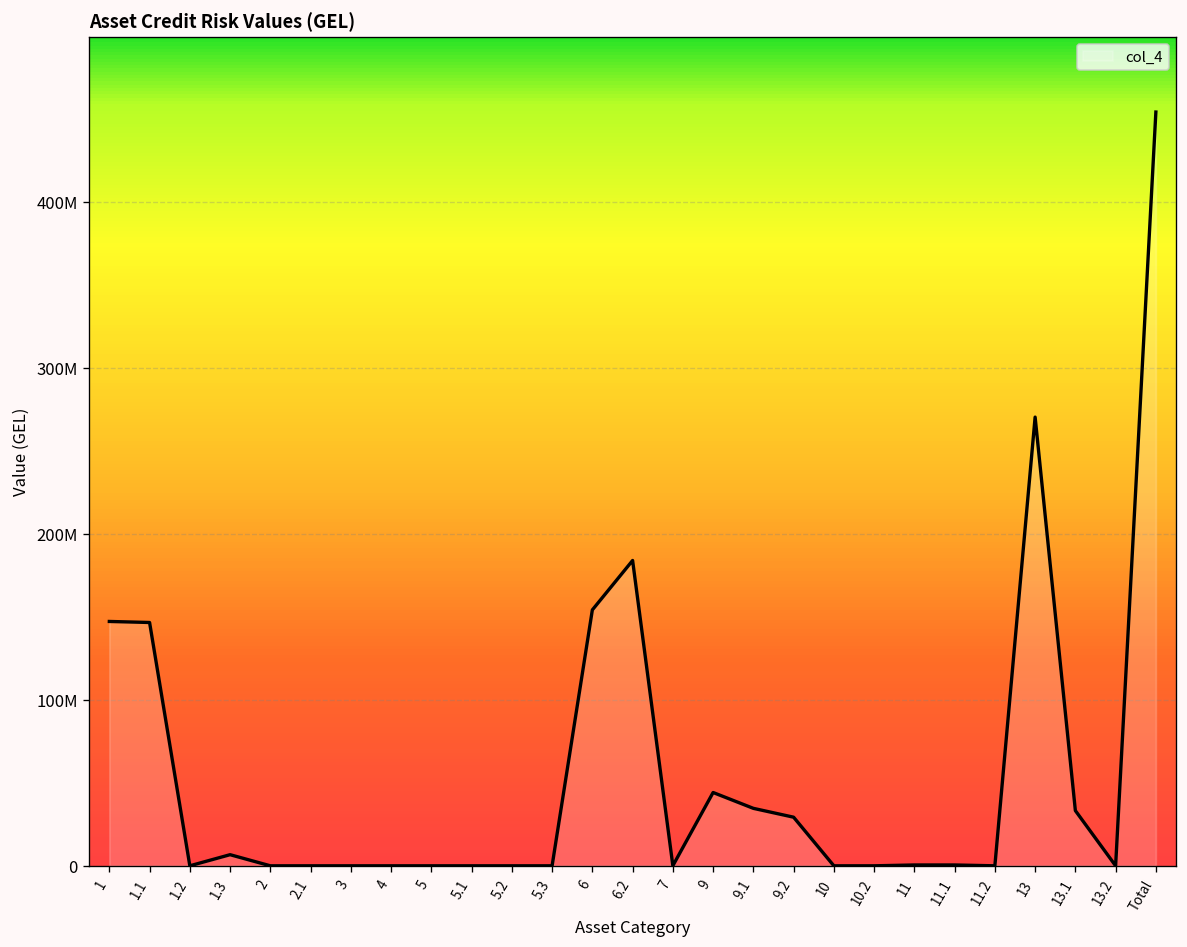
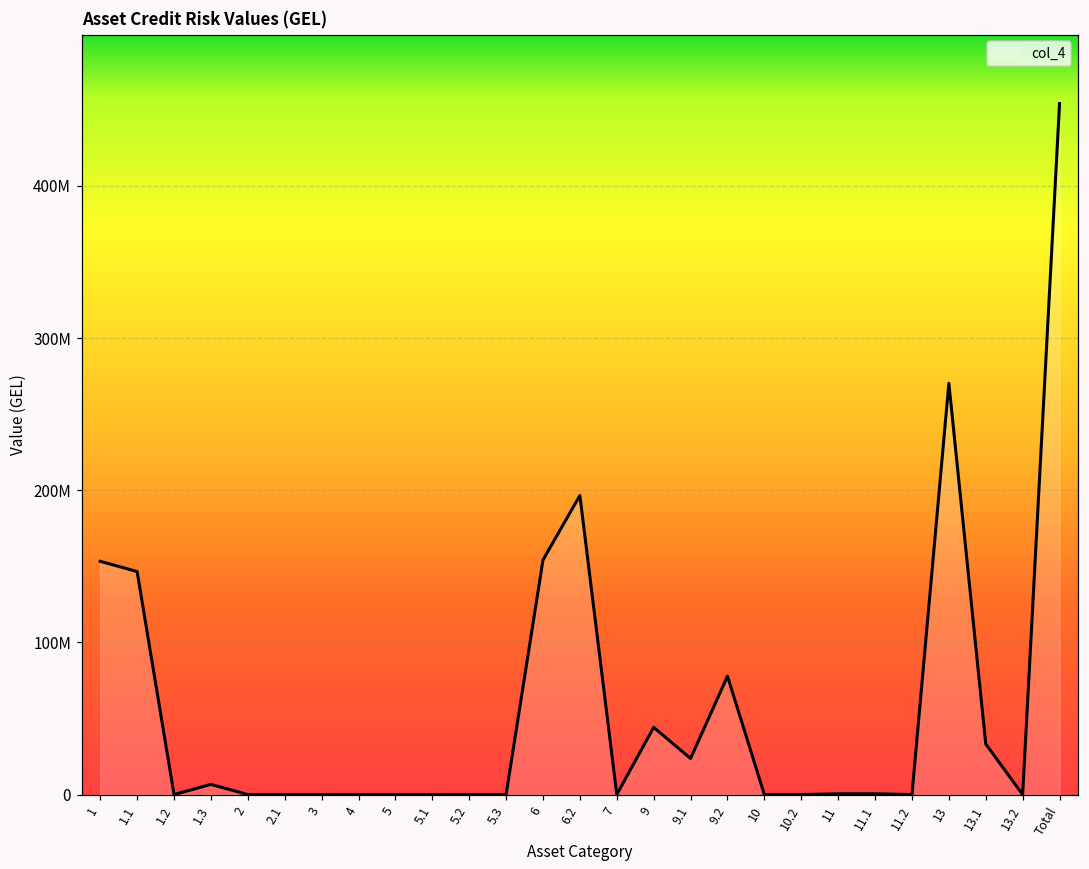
  {
-   "1": 147000000,
+   "1": 153000000,
    "1.1": 147000000,
    "1.2": 0,
    "1.3": 7000000,
    "2": 0,
    "2.1": 0,
    "3": 0,
    "4": 0,
    "5": 0,
    "5.1": 0,
    "5.2": 0,
    "5.3": 0,
    "6": 154000000,
-   "6.2": 184000000,
+   "6.2": 197000000,
    "7": 0,
    "9": 44000000,
-   "9.1": 35000000,
-   "9.2": 29000000,
+   "9.1": 24000000,
+   "9.2": 78000000,
    "10": 0,
    "10.2": 0,
    "11": 1000000,
    "11.1": 1000000,
    "11.2": 0,
    "13": 270000000,
    "13.1": 33000000,
    "13.2": 0,
    "Total": 454000000
  }
